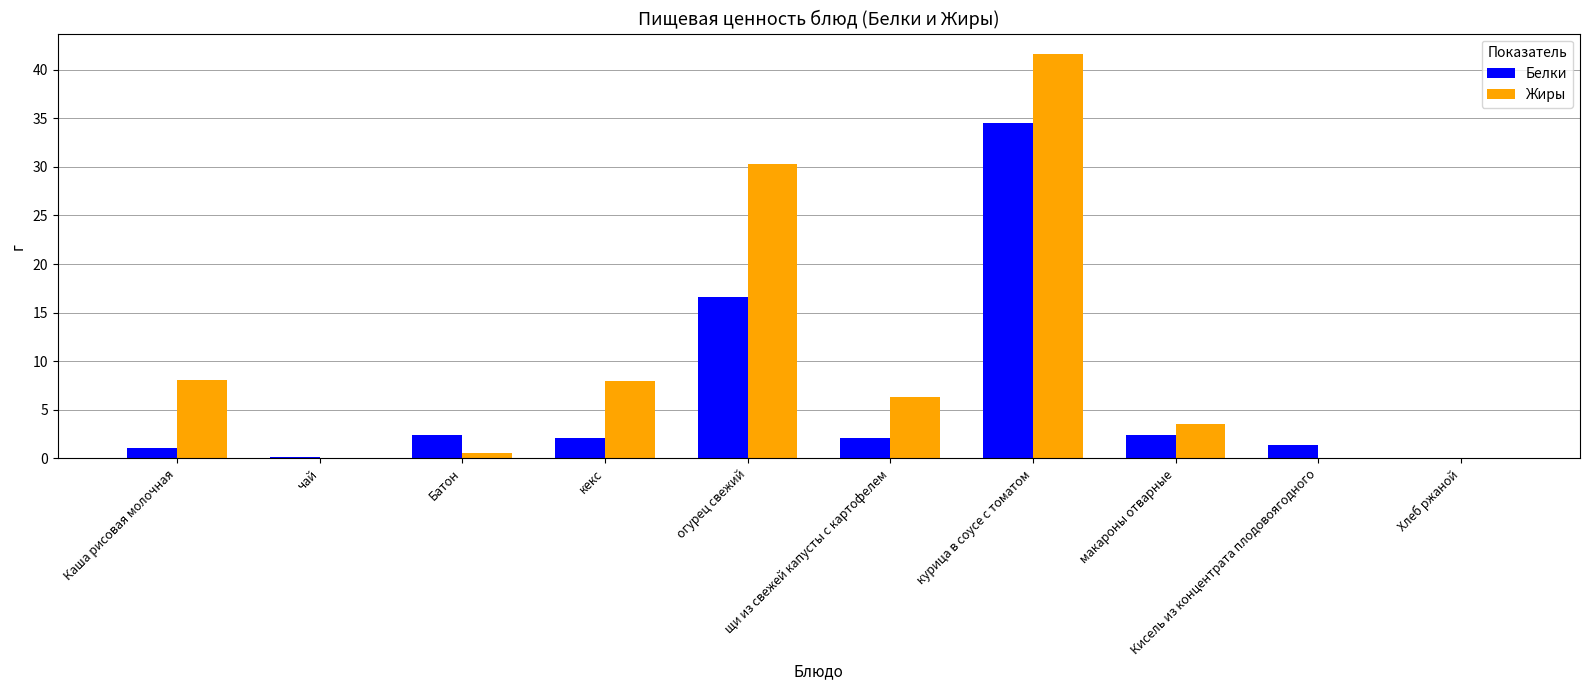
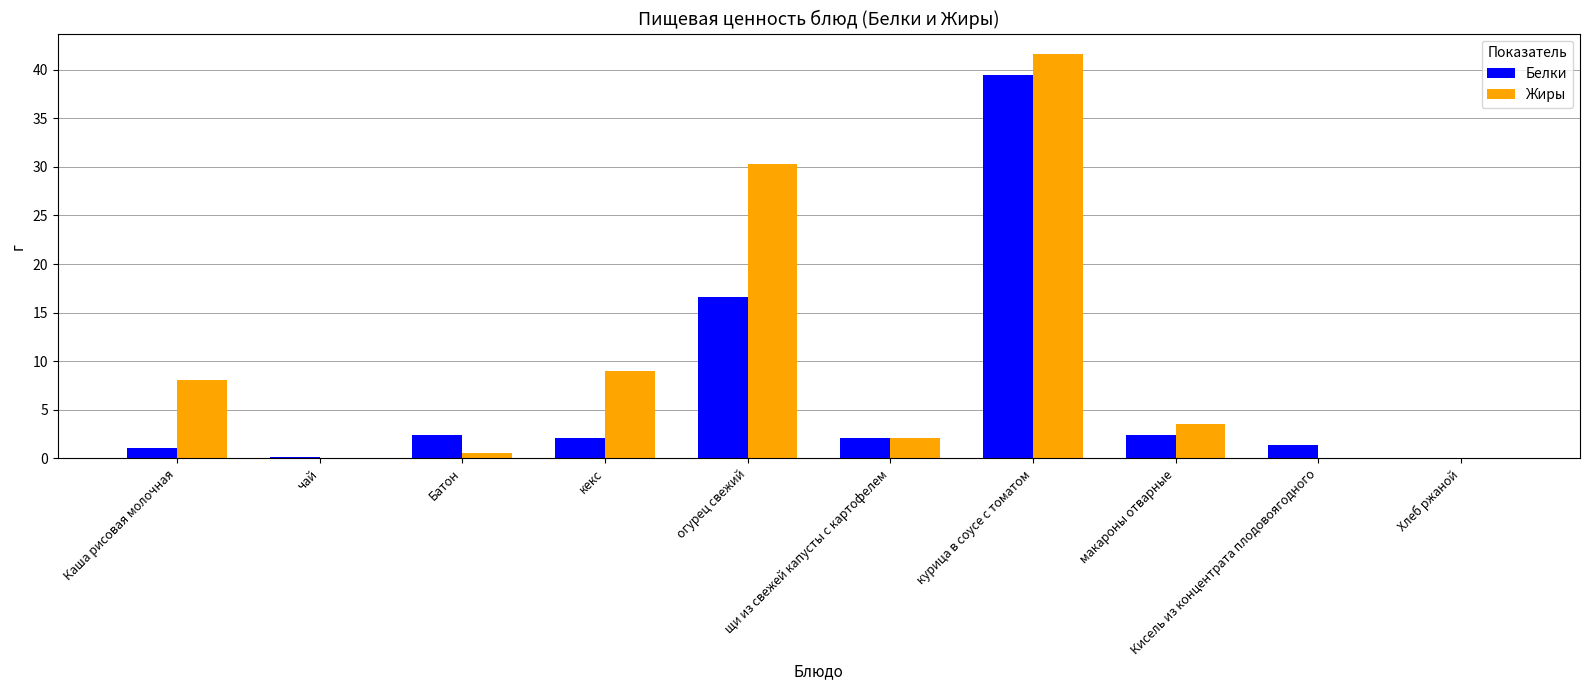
  {
    "Белки": {
      "Каша рисовая молочная": 1,
      "Батон": 2,
      "кекс": 2,
      "огурец свежий": 17,
      "щи из свежей капусты с картофелем": 2,
-     "курица в соусе с томатом": 35,
+     "курица в соусе с томатом": 39,
      "макароны отварные": 2,
      "Кисель из концентрата плодовоягодного": 1,
      "Хлеб ржаной": 0
    },
    "Жиры": {
      "Каша рисовая молочная": 8,
      "чай": 0,
      "Батон": 1,
-     "кекс": 8,
+     "кекс": 9,
      "огурец свежий": 30,
-     "щи из свежей капусты с картофелем": 6,
+     "щи из свежей капусты с картофелем": 2,
      "курица в соусе с томатом": 42,
      "макароны отварные": 4,
      "Кисель из концентрата плодовоягодного": 0,
      "Хлеб ржаной": 0
    }
  }
